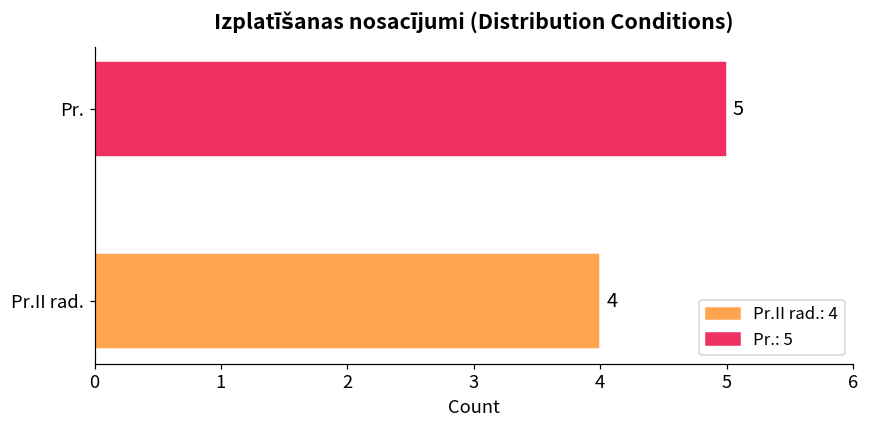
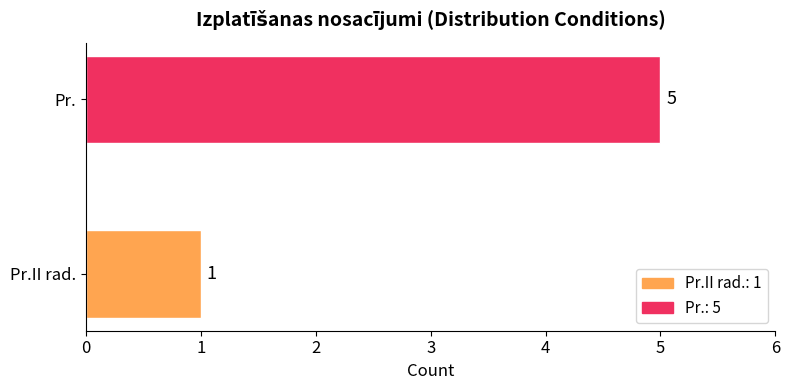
  {
    "Pr.": 5,
-   "Pr.II rad.": 4
+   "Pr.II rad.": 1
  }
